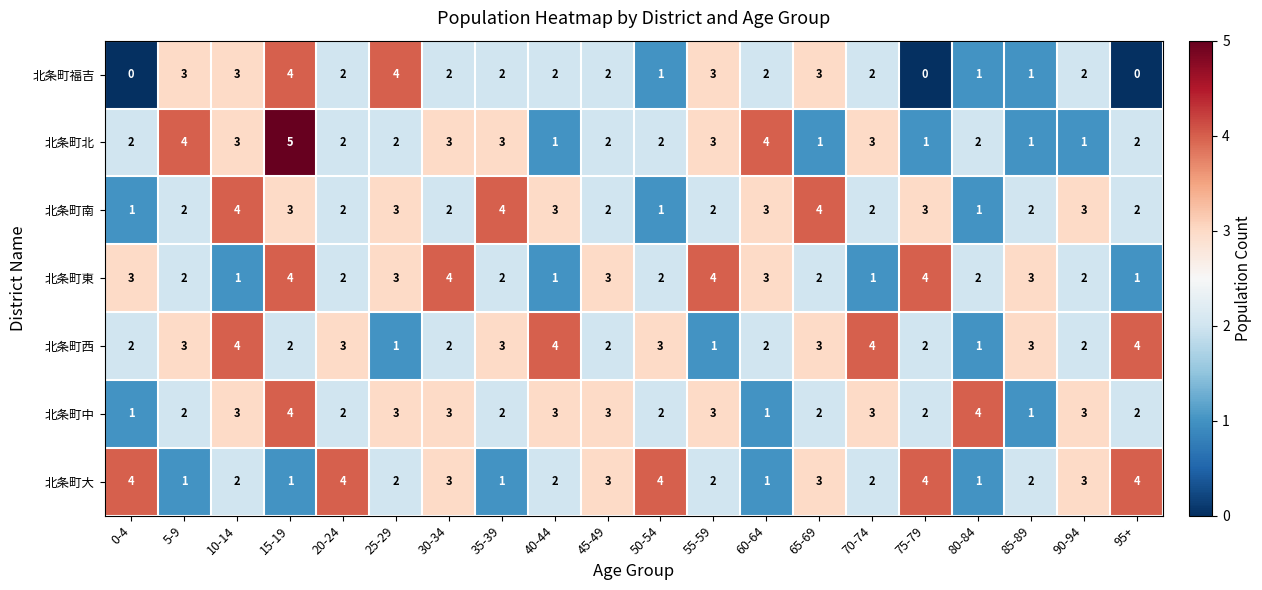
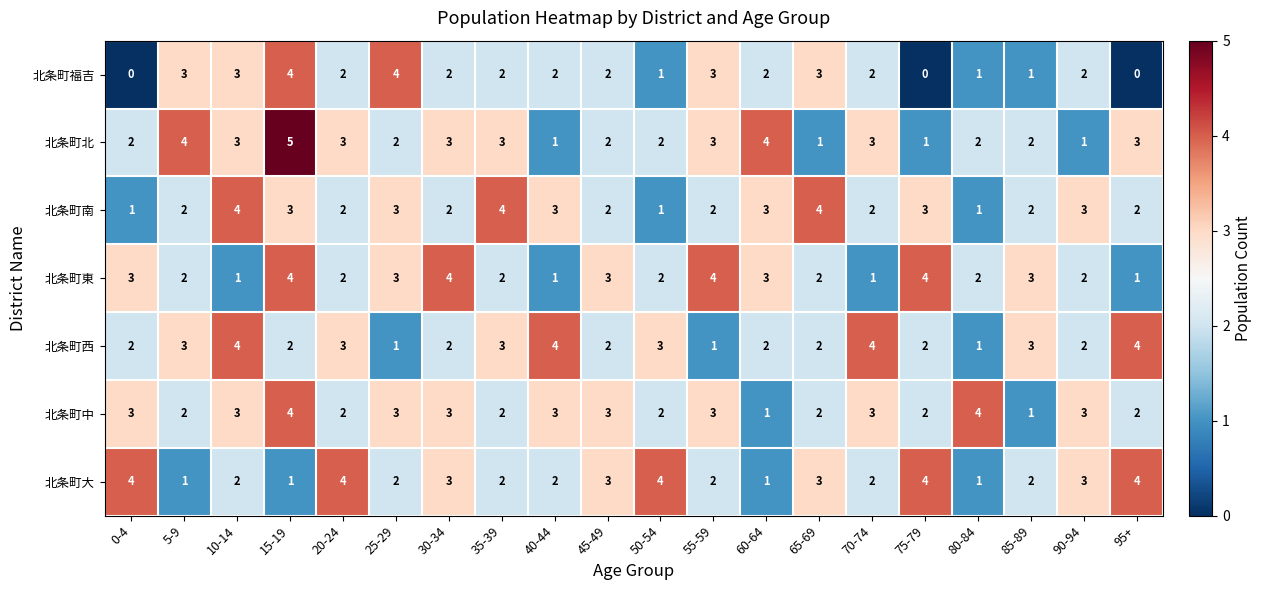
  {
    "北条町福吉": {
      "0-4": 0,
      "5-9": 3,
      "10-14": 3,
      "15-19": 4,
      "20-24": 2,
      "25-29": 4,
      "30-34": 2,
      "35-39": 2,
      "40-44": 2,
      "45-49": 2,
      "50-54": 1,
      "55-59": 3,
      "60-64": 2,
      "65-69": 3,
      "70-74": 2,
      "75-79": 0,
      "80-84": 1,
      "85-89": 1,
      "90-94": 2,
      "95+": 0
    },
    "北条町北": {
      "0-4": 2,
      "5-9": 4,
      "10-14": 3,
      "15-19": 5,
-     "20-24": 2,
+     "20-24": 3,
      "25-29": 2,
      "30-34": 3,
      "35-39": 3,
      "40-44": 1,
      "45-49": 2,
      "50-54": 2,
      "55-59": 3,
      "60-64": 4,
      "65-69": 1,
      "70-74": 3,
      "75-79": 1,
      "80-84": 2,
-     "85-89": 1,
+     "85-89": 2,
      "90-94": 1,
-     "95+": 2
+     "95+": 3
    },
    "北条町南": {
      "0-4": 1,
      "5-9": 2,
      "10-14": 4,
      "15-19": 3,
      "20-24": 2,
      "25-29": 3,
      "30-34": 2,
      "35-39": 4,
      "40-44": 3,
      "45-49": 2,
      "50-54": 1,
      "55-59": 2,
      "60-64": 3,
      "65-69": 4,
      "70-74": 2,
      "75-79": 3,
      "80-84": 1,
      "85-89": 2,
      "90-94": 3,
      "95+": 2
    },
    "北条町東": {
      "0-4": 3,
      "5-9": 2,
      "10-14": 1,
      "15-19": 4,
      "20-24": 2,
      "25-29": 3,
      "30-34": 4,
      "35-39": 2,
      "40-44": 1,
      "45-49": 3,
      "50-54": 2,
      "55-59": 4,
      "60-64": 3,
      "65-69": 2,
      "70-74": 1,
      "75-79": 4,
      "80-84": 2,
      "85-89": 3,
      "90-94": 2,
      "95+": 1
    },
    "北条町西": {
      "0-4": 2,
      "5-9": 3,
      "10-14": 4,
      "15-19": 2,
      "20-24": 3,
      "25-29": 1,
      "30-34": 2,
      "35-39": 3,
      "40-44": 4,
      "45-49": 2,
      "50-54": 3,
      "55-59": 1,
      "60-64": 2,
-     "65-69": 3,
+     "65-69": 2,
      "70-74": 4,
      "75-79": 2,
      "80-84": 1,
      "85-89": 3,
      "90-94": 2,
      "95+": 4
    },
    "北条町中": {
-     "0-4": 1,
+     "0-4": 3,
      "5-9": 2,
      "10-14": 3,
      "15-19": 4,
      "20-24": 2,
      "25-29": 3,
      "30-34": 3,
      "35-39": 2,
      "40-44": 3,
      "45-49": 3,
      "50-54": 2,
      "55-59": 3,
      "60-64": 1,
      "65-69": 2,
      "70-74": 3,
      "75-79": 2,
      "80-84": 4,
      "85-89": 1,
      "90-94": 3,
      "95+": 2
    },
    "北条町大": {
      "0-4": 4,
      "5-9": 1,
      "10-14": 2,
      "15-19": 1,
      "20-24": 4,
      "25-29": 2,
      "30-34": 3,
-     "35-39": 1,
+     "35-39": 2,
      "40-44": 2,
      "45-49": 3,
      "50-54": 4,
      "55-59": 2,
      "60-64": 1,
      "65-69": 3,
      "70-74": 2,
      "75-79": 4,
      "80-84": 1,
      "85-89": 2,
      "90-94": 3,
      "95+": 4
    }
  }
